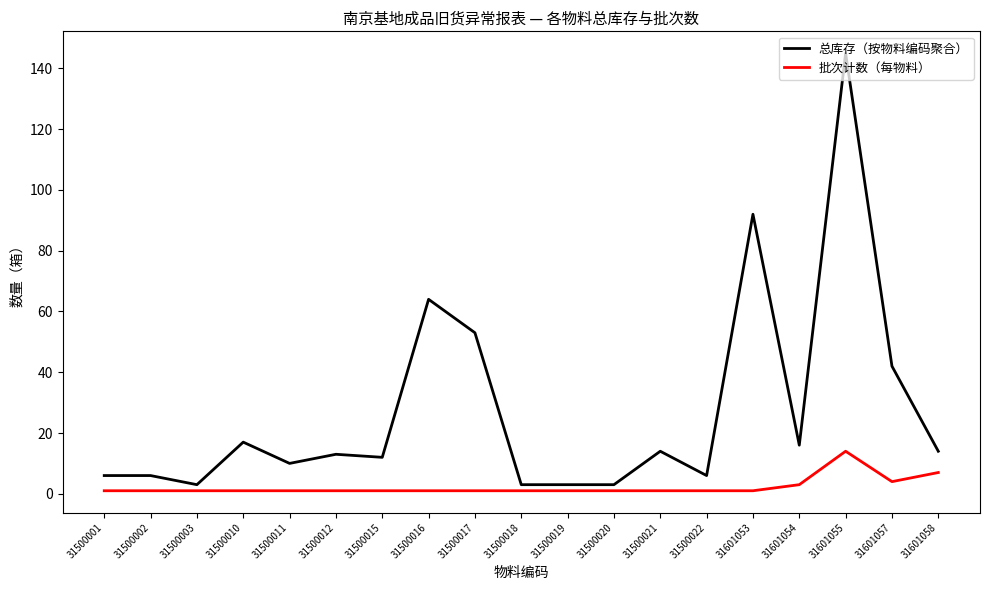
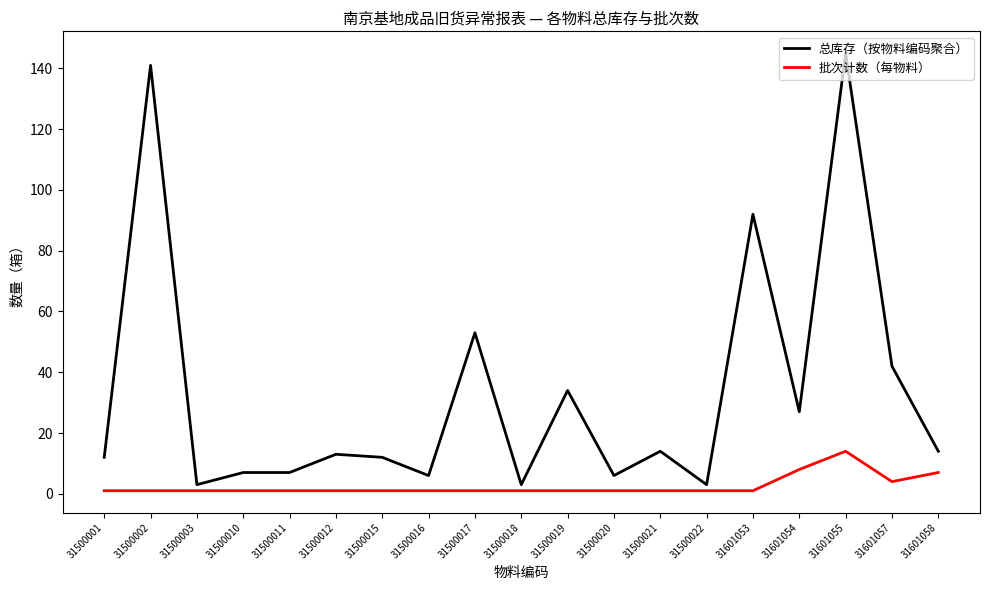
  {
    "总库存（按物料编码聚合）": {
-     "31500001": 6,
-     "31500002": 6,
+     "31500001": 12,
+     "31500002": 141,
      "31500003": 3,
-     "31500010": 17,
-     "31500011": 10,
+     "31500010": 7,
+     "31500011": 7,
      "31500012": 13,
      "31500015": 12,
-     "31500016": 64,
+     "31500016": 6,
      "31500017": 53,
      "31500018": 3,
-     "31500019": 3,
-     "31500020": 3,
+     "31500019": 34,
+     "31500020": 6,
      "31500021": 14,
-     "31500022": 6,
+     "31500022": 3,
      "31601053": 92,
-     "31601054": 16,
+     "31601054": 27,
      "31601057": 42,
      "31601058": 14
    },
    "批次计数（每物料）": {
      "31500001": 1,
      "31500002": 1,
      "31500003": 1,
      "31500010": 1,
      "31500011": 1,
      "31500012": 1,
      "31500015": 1,
      "31500016": 1,
      "31500017": 1,
      "31500018": 1,
      "31500019": 1,
      "31500020": 1,
      "31500021": 1,
      "31500022": 1,
      "31601053": 1,
-     "31601054": 3,
+     "31601054": 8,
      "31601055": 14,
      "31601057": 4,
      "31601058": 7
    }
  }
